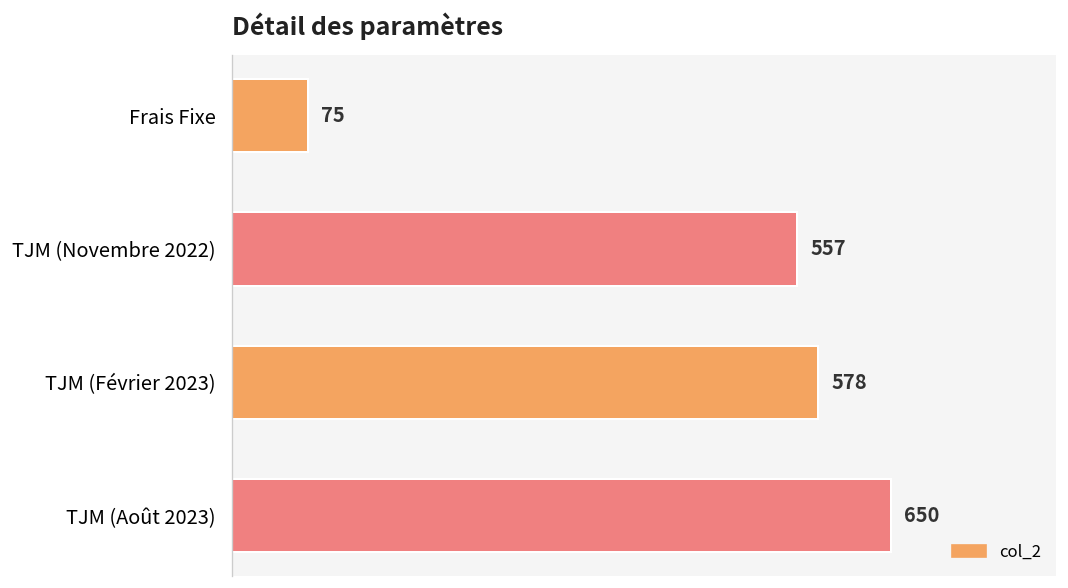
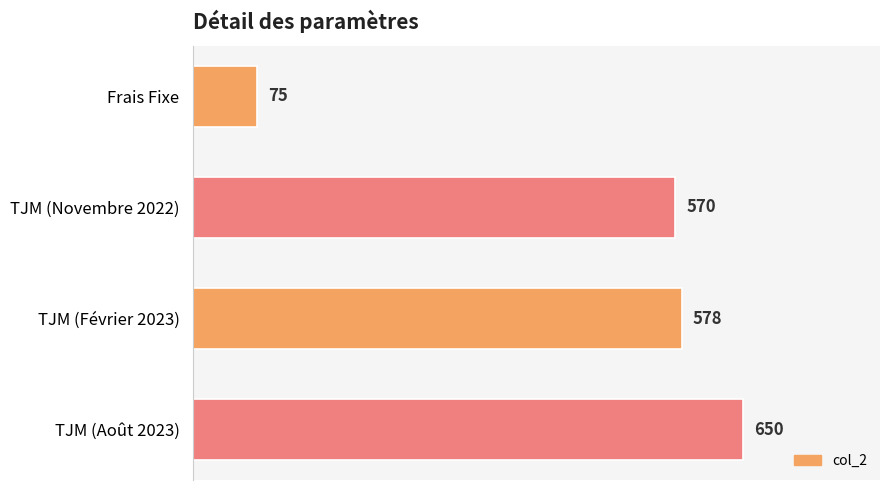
  {
    "Frais Fixe": 75,
-   "TJM (Novembre 2022)": 557,
+   "TJM (Novembre 2022)": 570,
    "TJM (Février 2023)": 578,
    "TJM (Août 2023)": 650
  }
